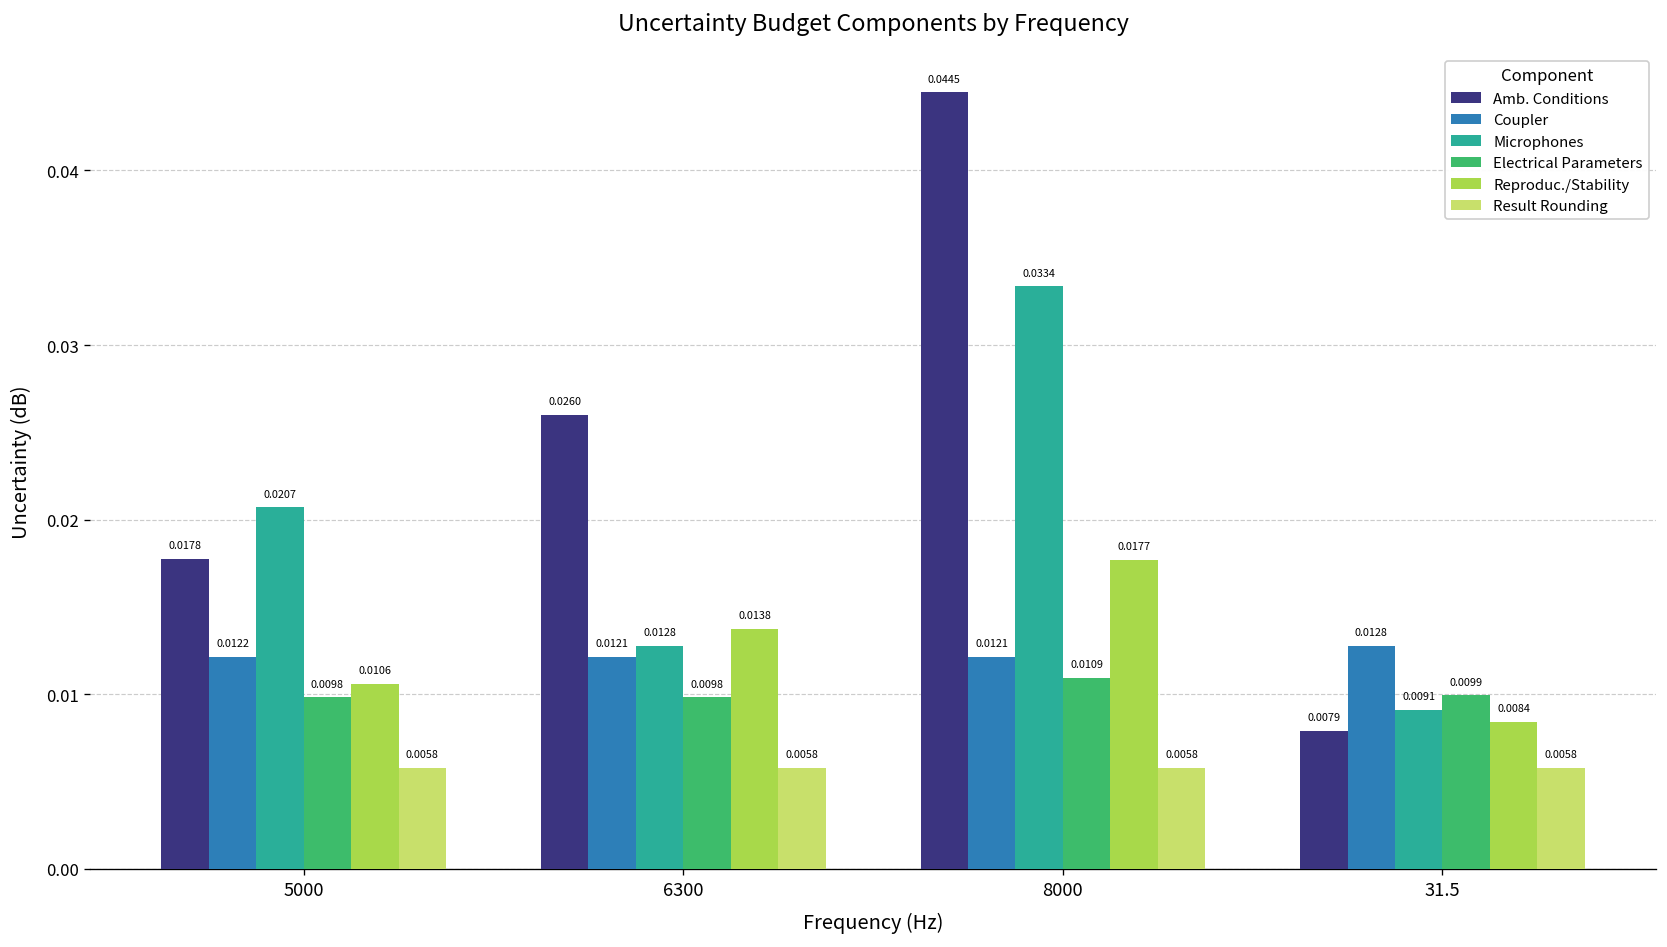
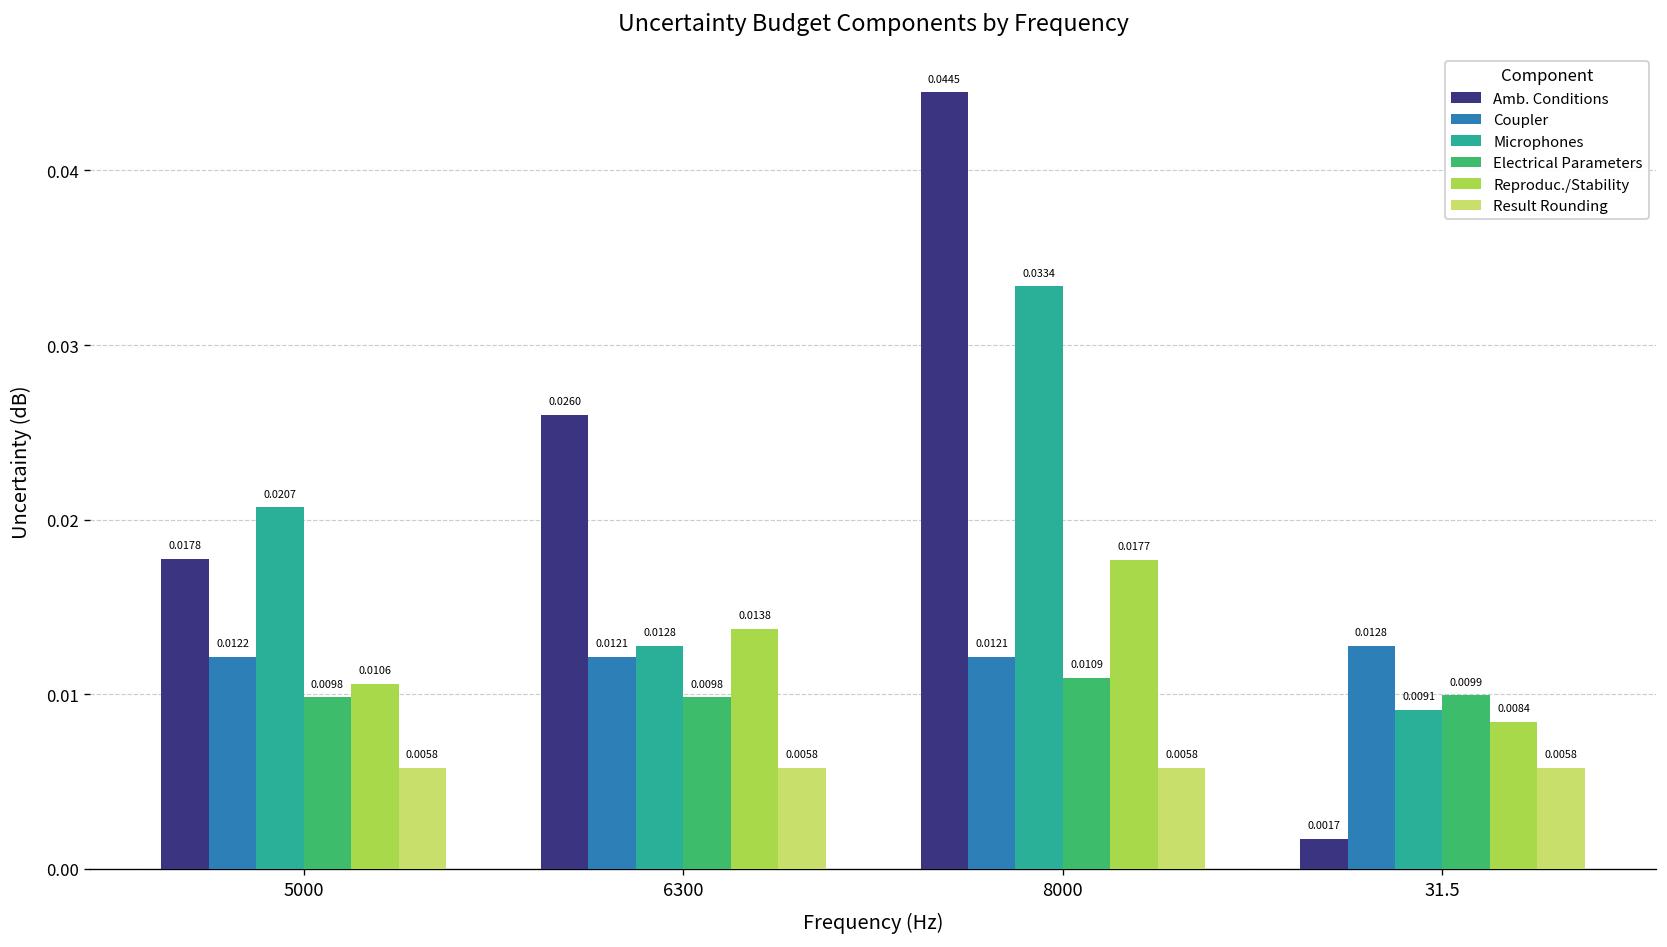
  {
    "Amb. Conditions": {
      "5000": 0.0178,
      "6300": 0.0260,
      "8000": 0.0445,
-     "31.5": 0.0079
+     "31.5": 0.0017
    }
  }
